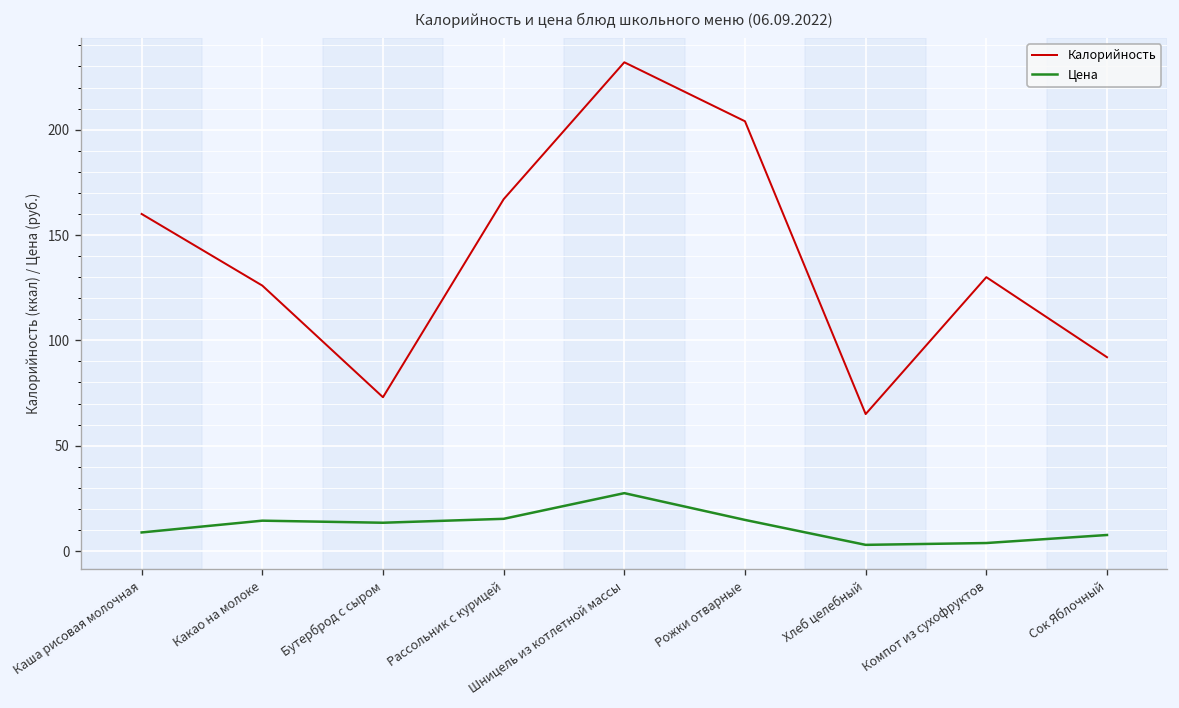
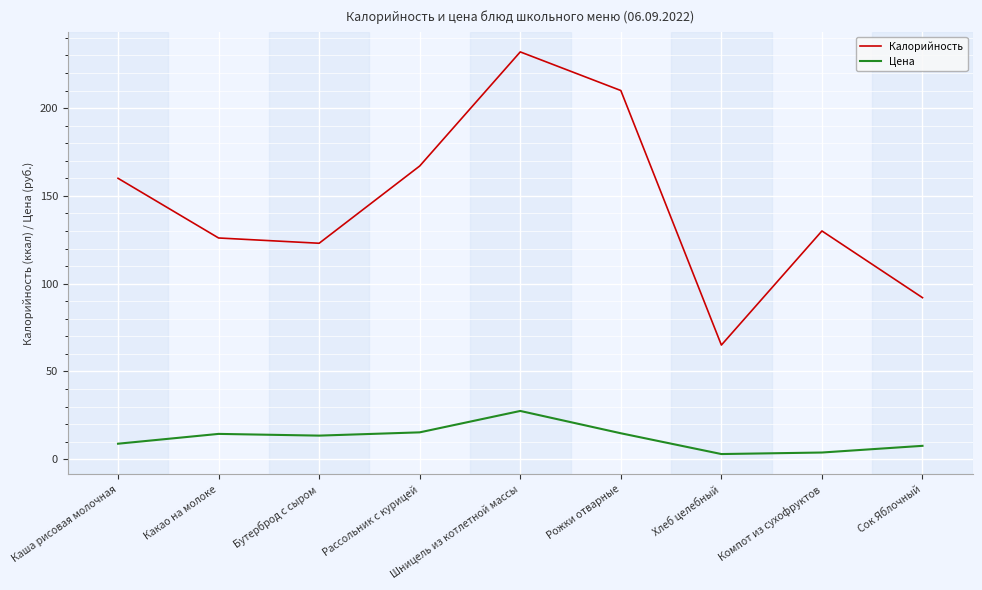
  {
    "Калорийность": {
      "Каша рисовая молочная": 160,
      "Какао на молоке": 126,
-     "Бутерброд с сыром": 73,
+     "Бутерброд с сыром": 123,
      "Рассольник с курицей": 167,
      "Шницель из котлетной массы": 232,
-     "Рожки отварные": 204,
+     "Рожки отварные": 210,
      "Хлеб целебный": 65,
      "Компот из сухофруктов": 130,
      "Сок Яблочный": 92
    },
    "Цена": {
      "Каша рисовая молочная": 9,
      "Какао на молоке": 14,
      "Бутерброд с сыром": 13,
      "Рассольник с курицей": 15,
      "Шницель из котлетной массы": 27,
      "Рожки отварные": 15,
      "Хлеб целебный": 3,
      "Компот из сухофруктов": 4,
      "Сок Яблочный": 8
    }
  }
